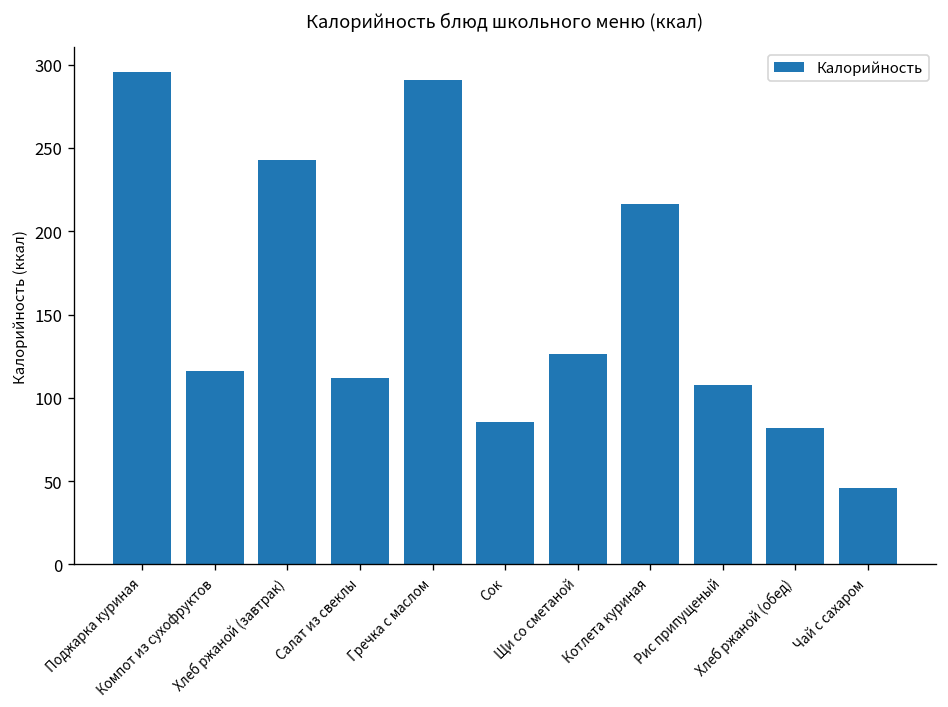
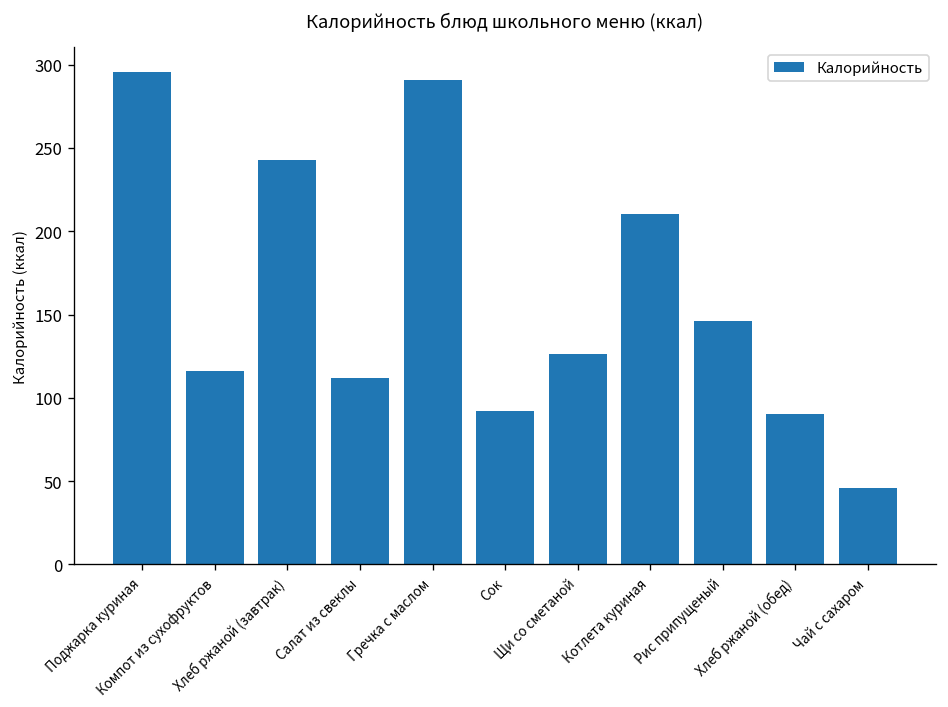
  {
    "Поджарка куриная": 296,
    "Компот из сухофруктов": 116,
    "Хлеб ржаной (завтрак)": 243,
    "Салат из свеклы": 112,
    "Гречка с маслом": 291,
-   "Сок": 86,
+   "Сок": 92,
    "Щи со сметаной": 126,
-   "Котлета куриная": 217,
-   "Рис припущеный": 108,
-   "Хлеб ржаной (обед)": 82,
+   "Котлета куриная": 211,
+   "Рис припущеный": 146,
+   "Хлеб ржаной (обед)": 91,
    "Чай с сахаром": 46
  }
